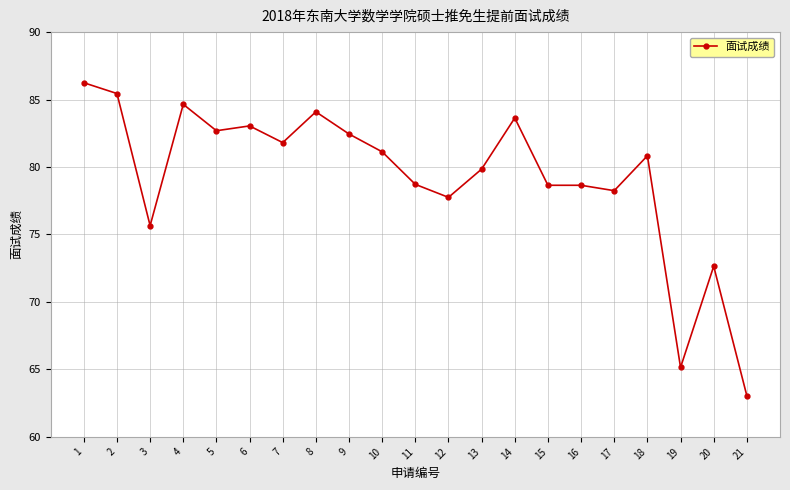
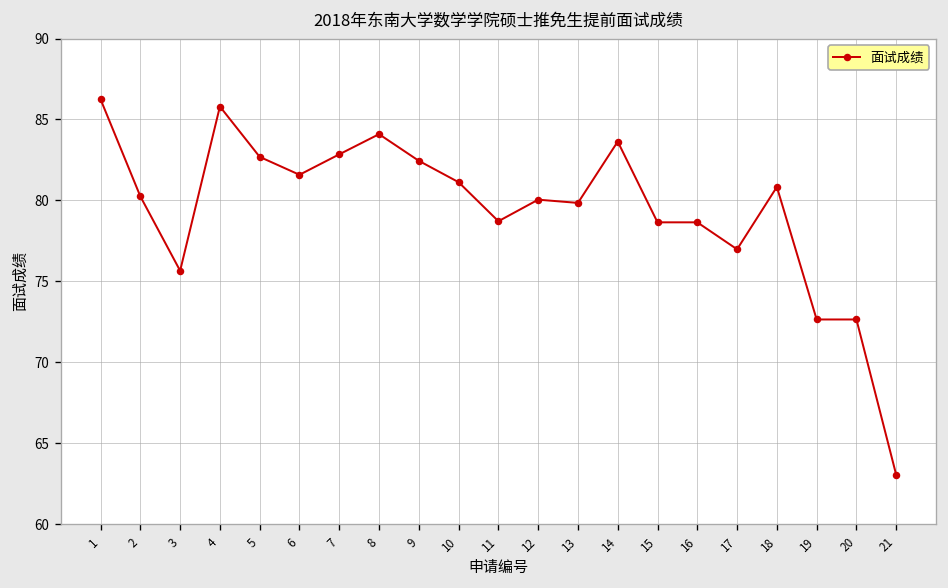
  {
    "1": 86.2,
-   "2": 85.4,
+   "2": 80.3,
    "3": 75.7,
-   "4": 84.6,
+   "4": 85.8,
    "5": 82.7,
-   "6": 83.0,
-   "7": 81.8,
+   "6": 81.6,
+   "7": 82.8,
    "8": 84.1,
    "9": 82.4,
    "10": 81.1,
    "11": 78.7,
-   "12": 77.8,
+   "12": 80.0,
    "13": 79.8,
    "14": 83.6,
    "15": 78.6,
    "16": 78.6,
-   "17": 78.2,
+   "17": 77.0,
    "18": 80.8,
-   "19": 65.1,
+   "19": 72.6,
    "20": 72.6,
    "21": 63.0
  }
